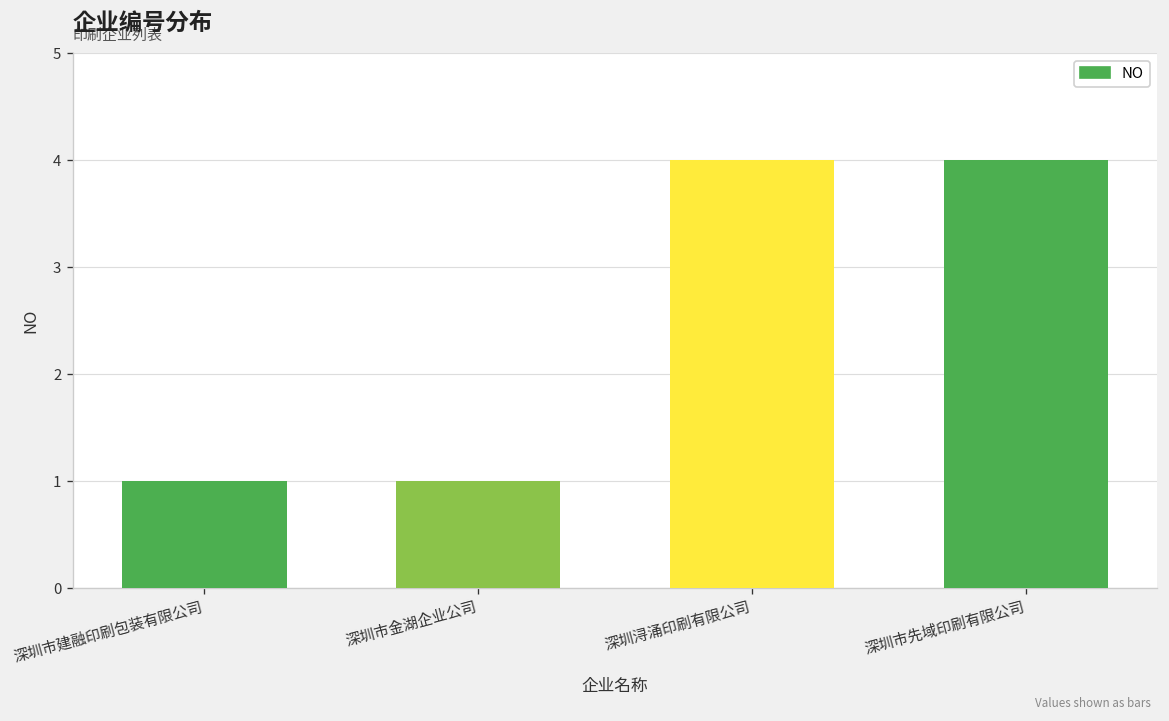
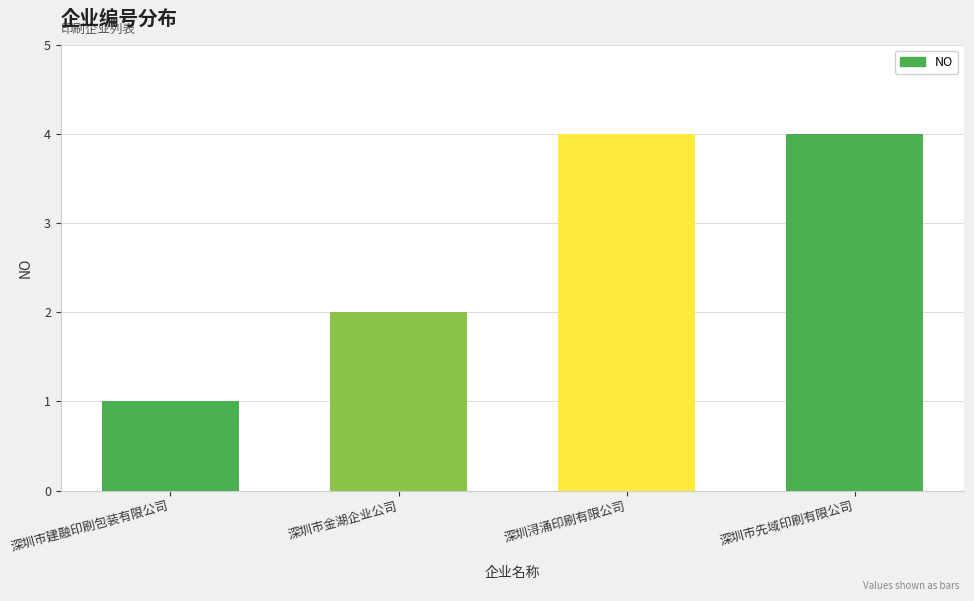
  {
    "深圳市建融印刷包装有限公司": 1,
-   "深圳市金湖企业公司": 1,
+   "深圳市金湖企业公司": 2,
    "深圳浔涌印刷有限公司": 4,
    "深圳市先域印刷有限公司": 4
  }
